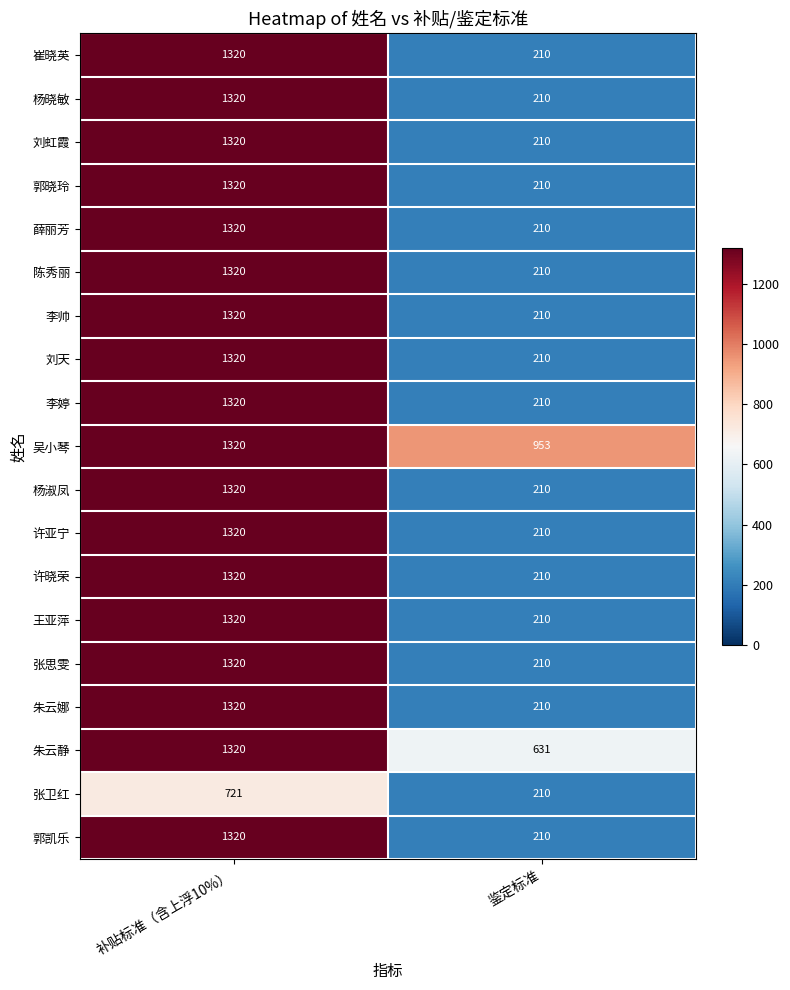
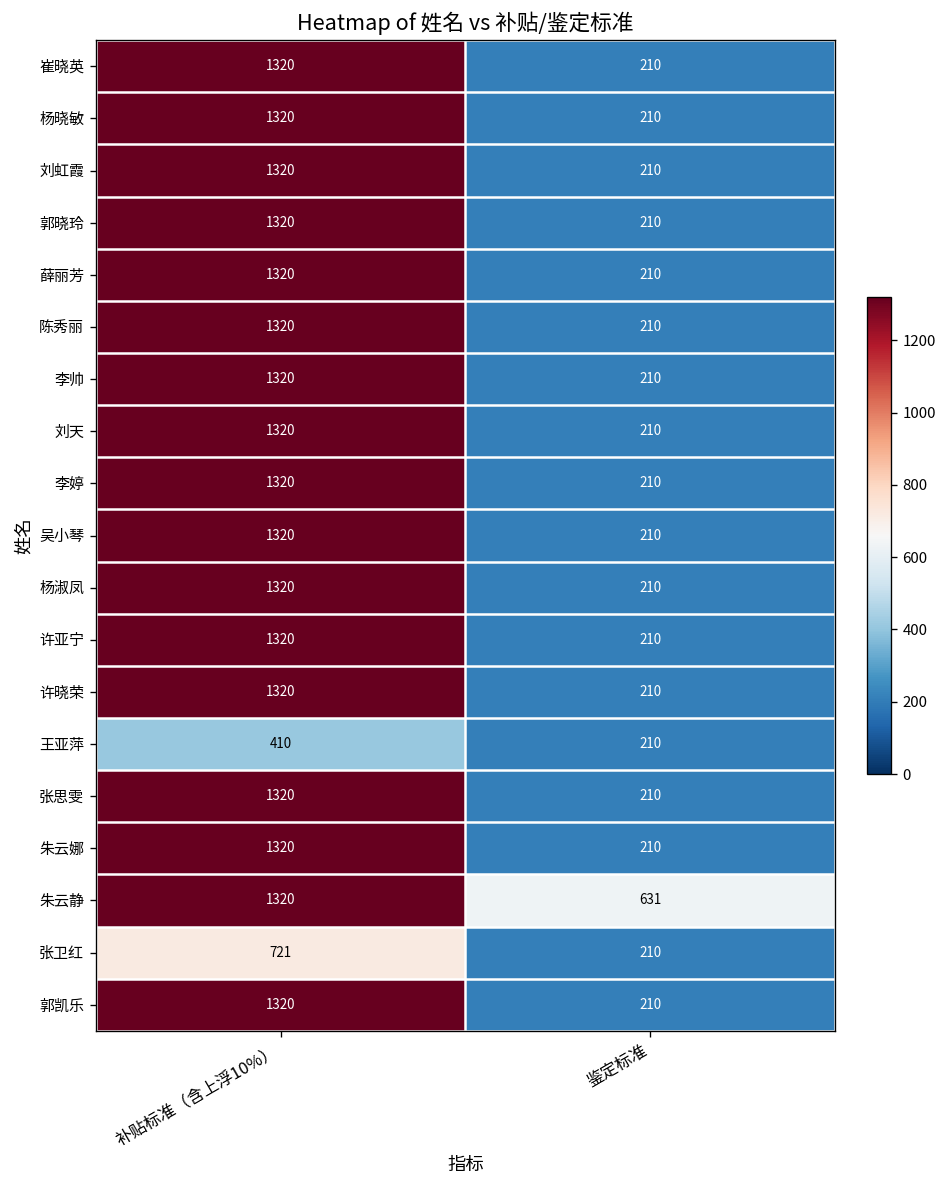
  {
    "崔晓英": {
      "补贴标准（含上浮10%）": 1320,
      "鉴定标准": 210
    },
    "杨晓敏": {
      "补贴标准（含上浮10%）": 1320,
      "鉴定标准": 210
    },
    "刘虹霞": {
      "补贴标准（含上浮10%）": 1320,
      "鉴定标准": 210
    },
    "郭晓玲": {
      "补贴标准（含上浮10%）": 1320,
      "鉴定标准": 210
    },
    "薛丽芳": {
      "补贴标准（含上浮10%）": 1320,
      "鉴定标准": 210
    },
    "陈秀丽": {
      "补贴标准（含上浮10%）": 1320,
      "鉴定标准": 210
    },
    "李帅": {
      "补贴标准（含上浮10%）": 1320,
      "鉴定标准": 210
    },
    "刘天": {
      "补贴标准（含上浮10%）": 1320,
      "鉴定标准": 210
    },
    "李婷": {
      "补贴标准（含上浮10%）": 1320,
      "鉴定标准": 210
    },
    "吴小琴": {
      "补贴标准（含上浮10%）": 1320,
-     "鉴定标准": 953
+     "鉴定标准": 210
    },
    "杨淑凤": {
      "补贴标准（含上浮10%）": 1320,
      "鉴定标准": 210
    },
    "许亚宁": {
      "补贴标准（含上浮10%）": 1320,
      "鉴定标准": 210
    },
    "许晓荣": {
      "补贴标准（含上浮10%）": 1320,
      "鉴定标准": 210
    },
    "王亚萍": {
-     "补贴标准（含上浮10%）": 1320,
+     "补贴标准（含上浮10%）": 410,
      "鉴定标准": 210
    },
    "张思雯": {
      "补贴标准（含上浮10%）": 1320,
      "鉴定标准": 210
    },
    "朱云娜": {
      "补贴标准（含上浮10%）": 1320,
      "鉴定标准": 210
    },
    "朱云静": {
      "补贴标准（含上浮10%）": 1320,
      "鉴定标准": 631
    },
    "张卫红": {
      "补贴标准（含上浮10%）": 721,
      "鉴定标准": 210
    },
    "郭凯乐": {
      "补贴标准（含上浮10%）": 1320,
      "鉴定标准": 210
    }
  }
